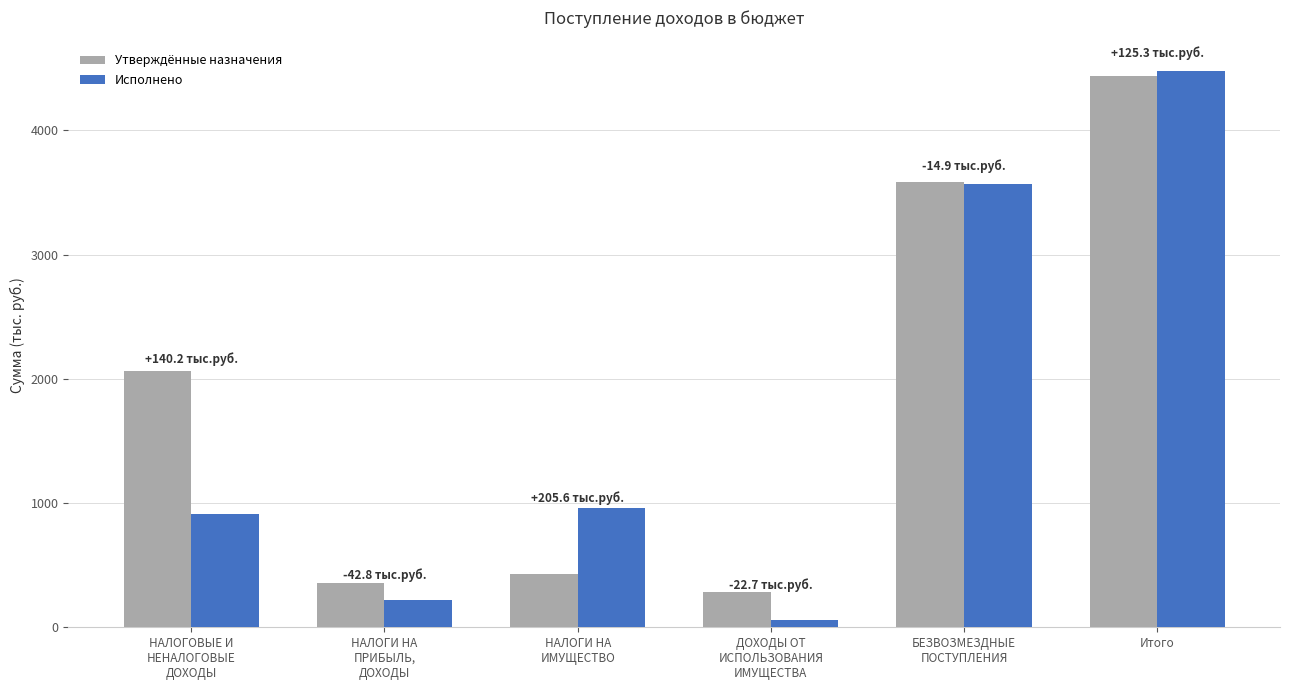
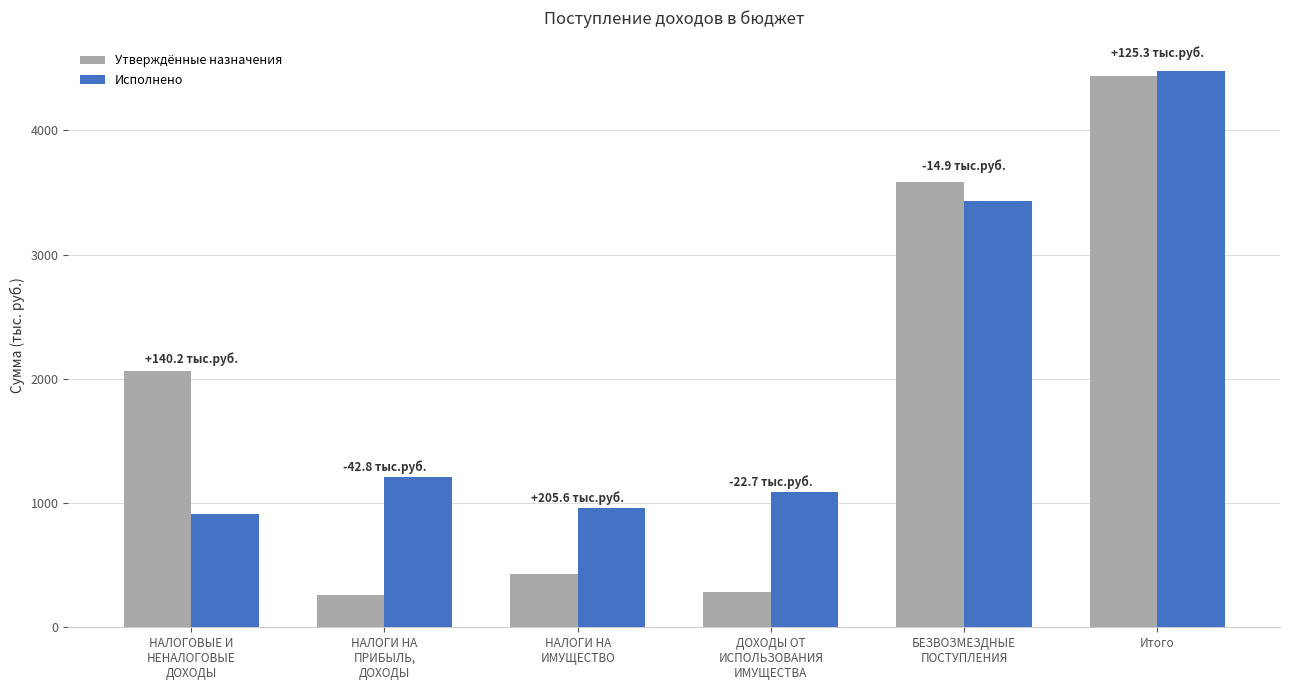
  {
    "Утверждённые назначения": {
-     "НАЛОГИ НА ПРИБЫЛЬ, ДОХОДЫ": 350,
+     "НАЛОГИ НА ПРИБЫЛЬ, ДОХОДЫ": 260,
      "НАЛОГИ НА ИМУЩЕСТВО": 430,
      "ДОХОДЫ ОТ ИСПОЛЬЗОВАНИЯ ИМУЩЕСТВА": 280,
      "Итого": 4440
    },
    "Исполнено": {
      "НАЛОГОВЫЕ И НЕНАЛОГОВЫЕ ДОХОДЫ": 910,
-     "НАЛОГИ НА ПРИБЫЛЬ, ДОХОДЫ": 220,
-     "ДОХОДЫ ОТ ИСПОЛЬЗОВАНИЯ ИМУЩЕСТВА": 60,
-     "БЕЗВОЗМЕЗДНЫЕ ПОСТУПЛЕНИЯ": 3570
+     "НАЛОГИ НА ПРИБЫЛЬ, ДОХОДЫ": 1210,
+     "ДОХОДЫ ОТ ИСПОЛЬЗОВАНИЯ ИМУЩЕСТВА": 1090,
+     "БЕЗВОЗМЕЗДНЫЕ ПОСТУПЛЕНИЯ": 3430
    }
  }
